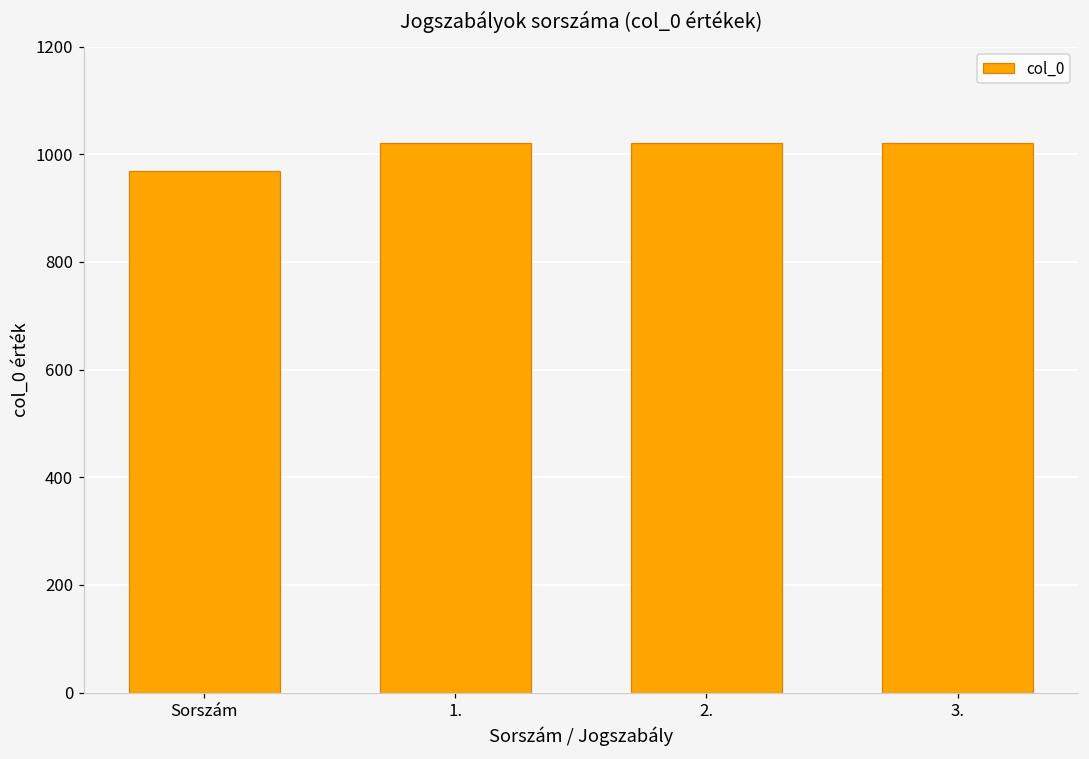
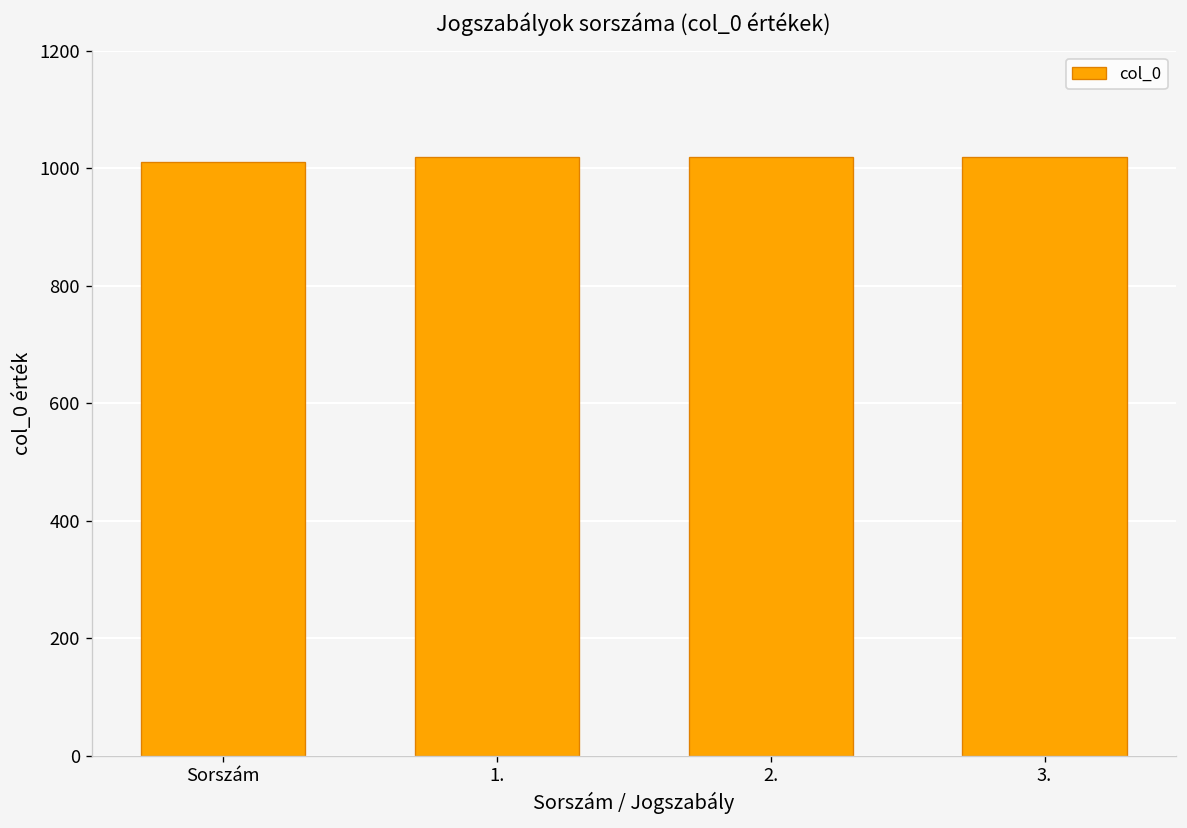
  {
-   "Sorszám": 970,
+   "Sorszám": 1010,
    "1.": 1020,
    "2.": 1020,
    "3.": 1020
  }
